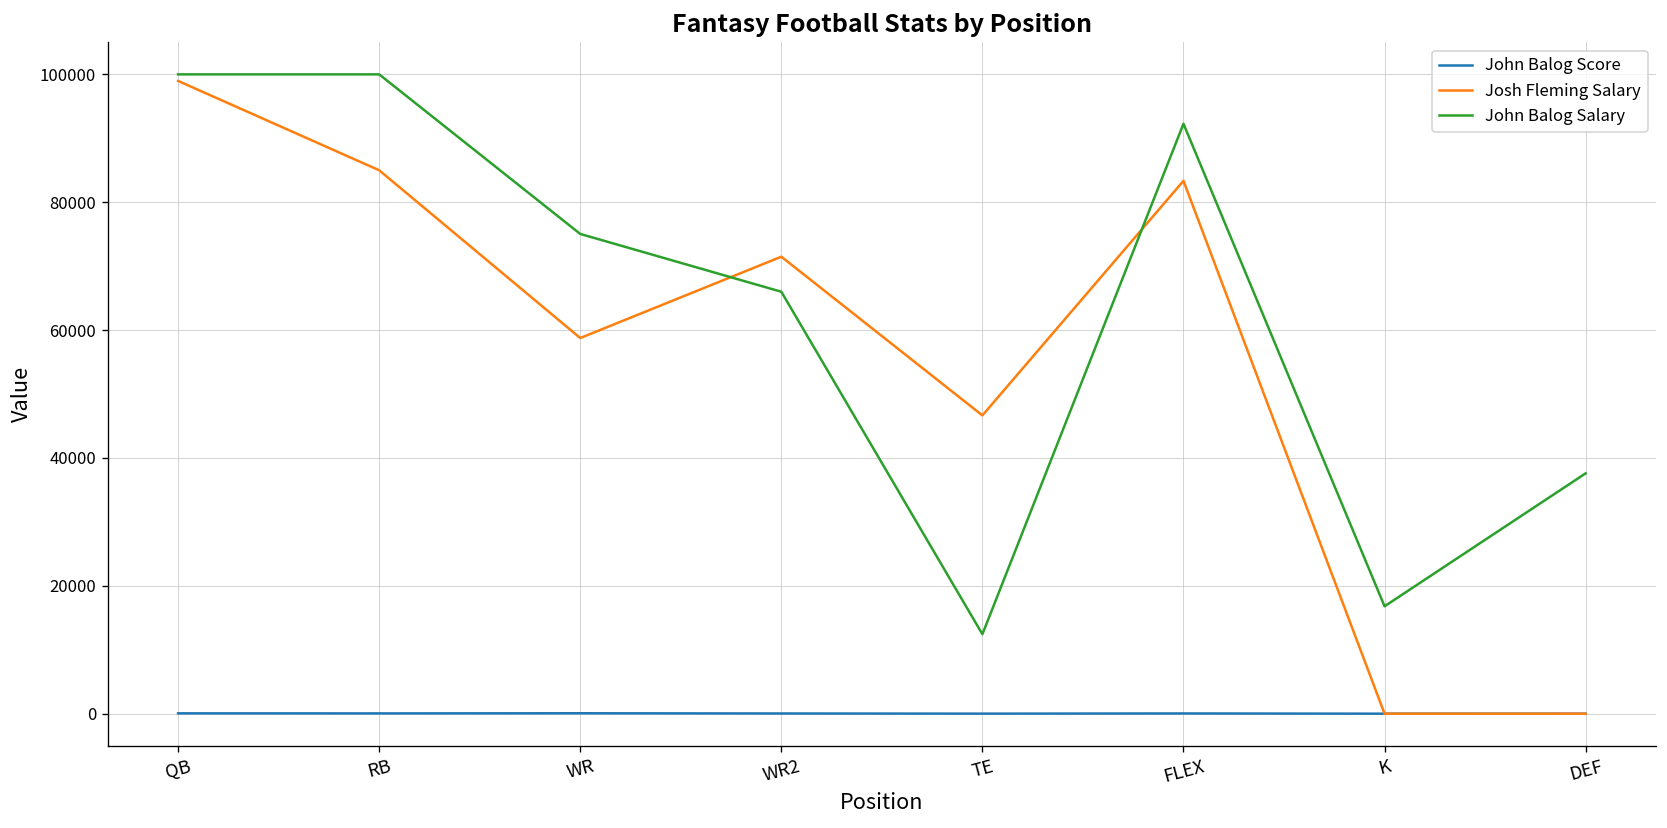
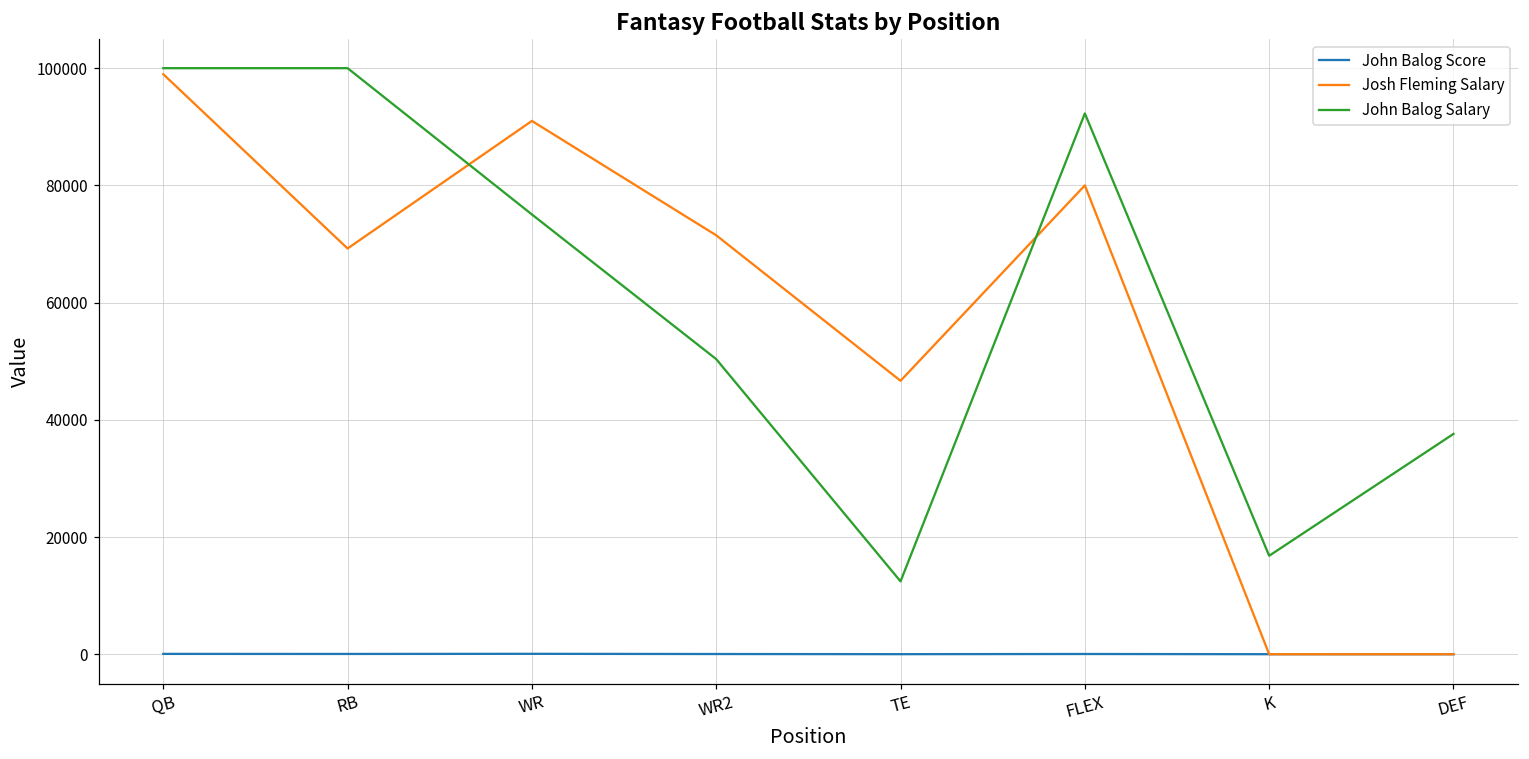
  {
    "John Balog Score": {
      "QB": 0,
      "RB": 0,
      "WR": 0,
      "WR2": 0,
      "TE": 0,
      "FLEX": 0
    },
    "Josh Fleming Salary": {
      "QB": 99000,
-     "RB": 85000,
-     "WR": 59000,
+     "RB": 69000,
+     "WR": 91000,
      "WR2": 71000,
      "TE": 47000,
-     "FLEX": 83000
+     "FLEX": 80000
    },
    "John Balog Salary": {
      "QB": 100000,
      "RB": 100000,
      "WR": 75000,
-     "WR2": 66000,
+     "WR2": 50000,
      "TE": 12000,
      "FLEX": 92000,
      "K": 17000,
      "DEF": 38000
    }
  }
